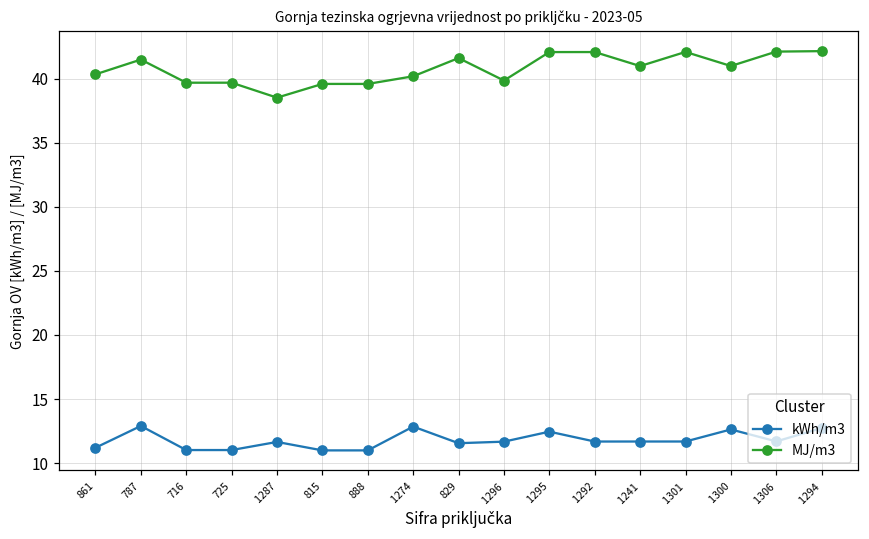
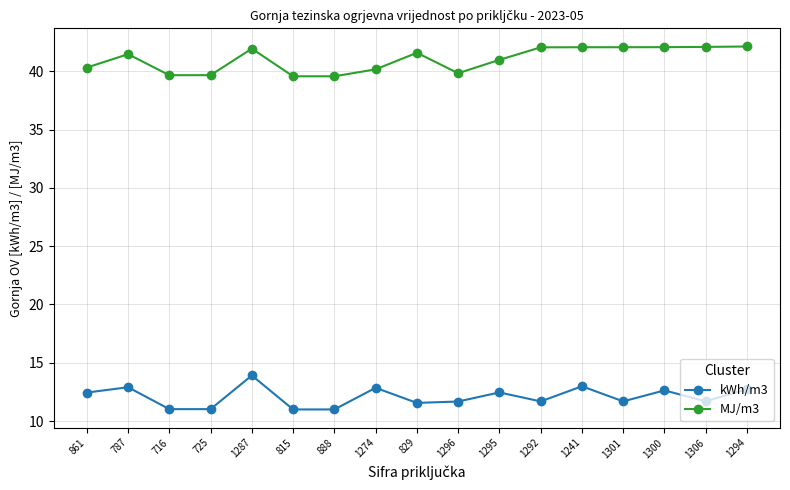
  {
    "kWh/m3": {
-     "861": 11.2,
+     "861": 12.4,
      "787": 12.9,
      "716": 11.0,
      "725": 11.0,
-     "1287": 11.7,
+     "1287": 13.9,
      "815": 11.0,
      "888": 11.0,
      "1274": 12.9,
      "829": 11.6,
      "1296": 11.7,
      "1295": 12.5,
      "1292": 11.7,
-     "1241": 11.7,
+     "1241": 13.0,
      "1301": 11.7,
      "1300": 12.6
    },
    "MJ/m3": {
      "861": 40.3,
      "787": 41.5,
      "716": 39.7,
      "725": 39.7,
-     "1287": 38.5,
+     "1287": 42.0,
      "815": 39.6,
      "888": 39.6,
      "1274": 40.2,
      "829": 41.6,
      "1296": 39.8,
-     "1295": 42.1,
+     "1295": 41.0,
      "1292": 42.1,
-     "1241": 41.0,
+     "1241": 42.1,
      "1301": 42.1,
-     "1300": 41.0,
+     "1300": 42.1,
      "1306": 42.1,
      "1294": 42.1
    }
  }
